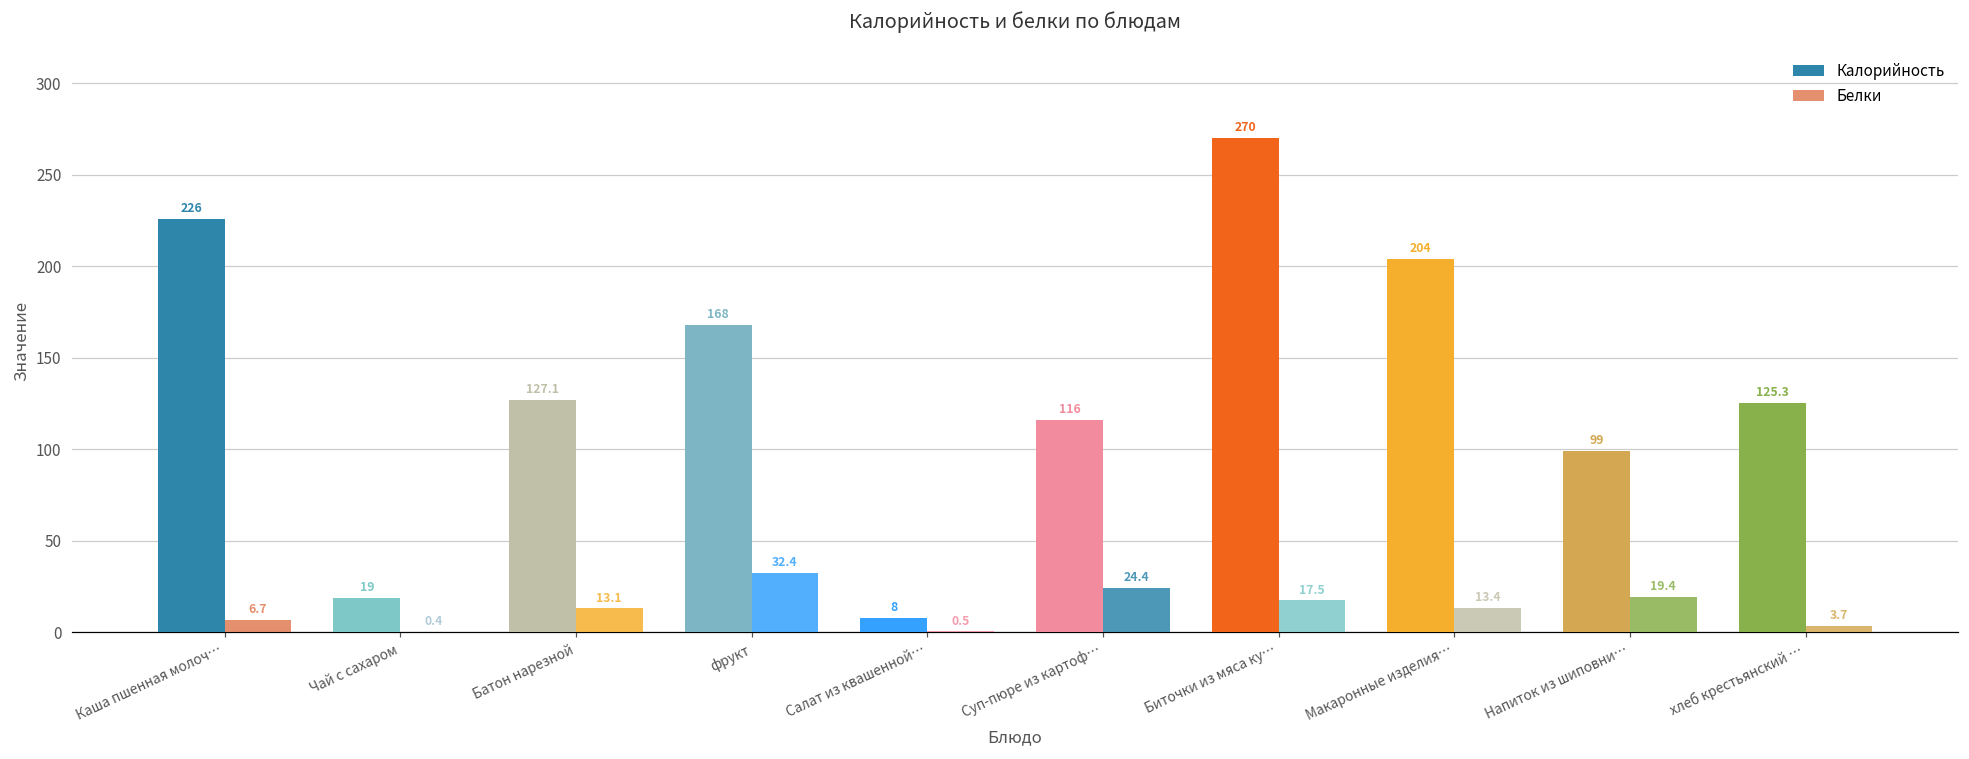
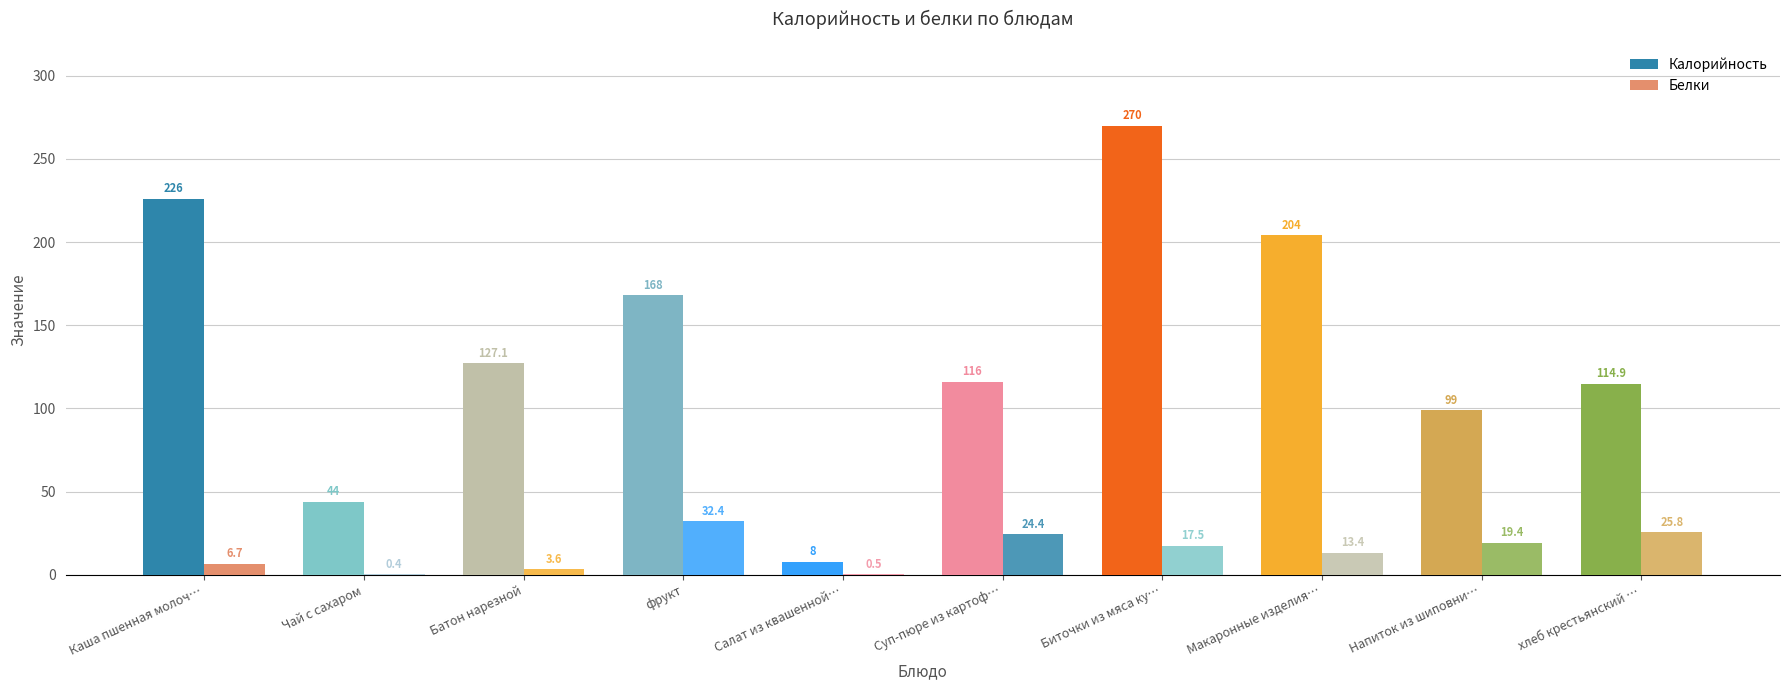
  {
    "Калорийность": {
      "Каша пшенная молоч…": 226,
-     "Чай с сахаром": 19,
+     "Чай с сахаром": 44,
      "Батон нарезной": 127.1,
      "фрукт": 168,
      "Салат из квашенной…": 8,
      "Суп-пюре из картоф…": 116,
      "Биточки из мяса ку…": 270,
      "Макаронные изделия…": 204,
      "Напиток из шиповни…": 99,
-     "хлеб крестьянский …": 125.3
+     "хлеб крестьянский …": 114.9
    },
    "Белки": {
      "Каша пшенная молоч…": 6.7,
      "Чай с сахаром": 0.4,
-     "Батон нарезной": 13.1,
+     "Батон нарезной": 3.6,
      "фрукт": 32.4,
      "Салат из квашенной…": 0.5,
      "Суп-пюре из картоф…": 24.4,
      "Биточки из мяса ку…": 17.5,
      "Макаронные изделия…": 13.4,
      "Напиток из шиповни…": 19.4,
-     "хлеб крестьянский …": 3.7
+     "хлеб крестьянский …": 25.8
    }
  }
